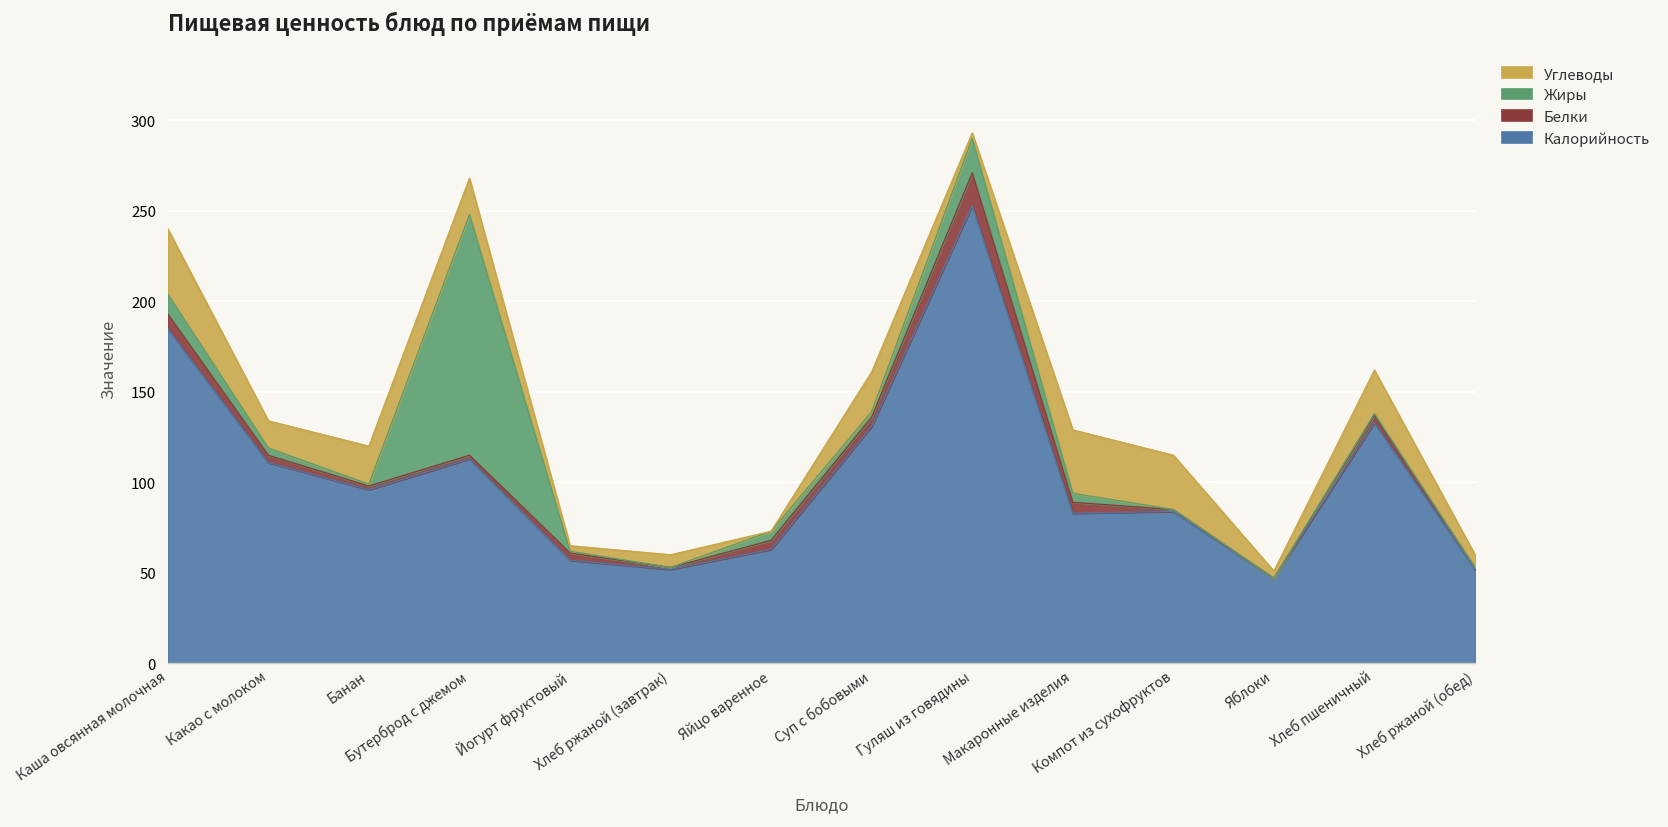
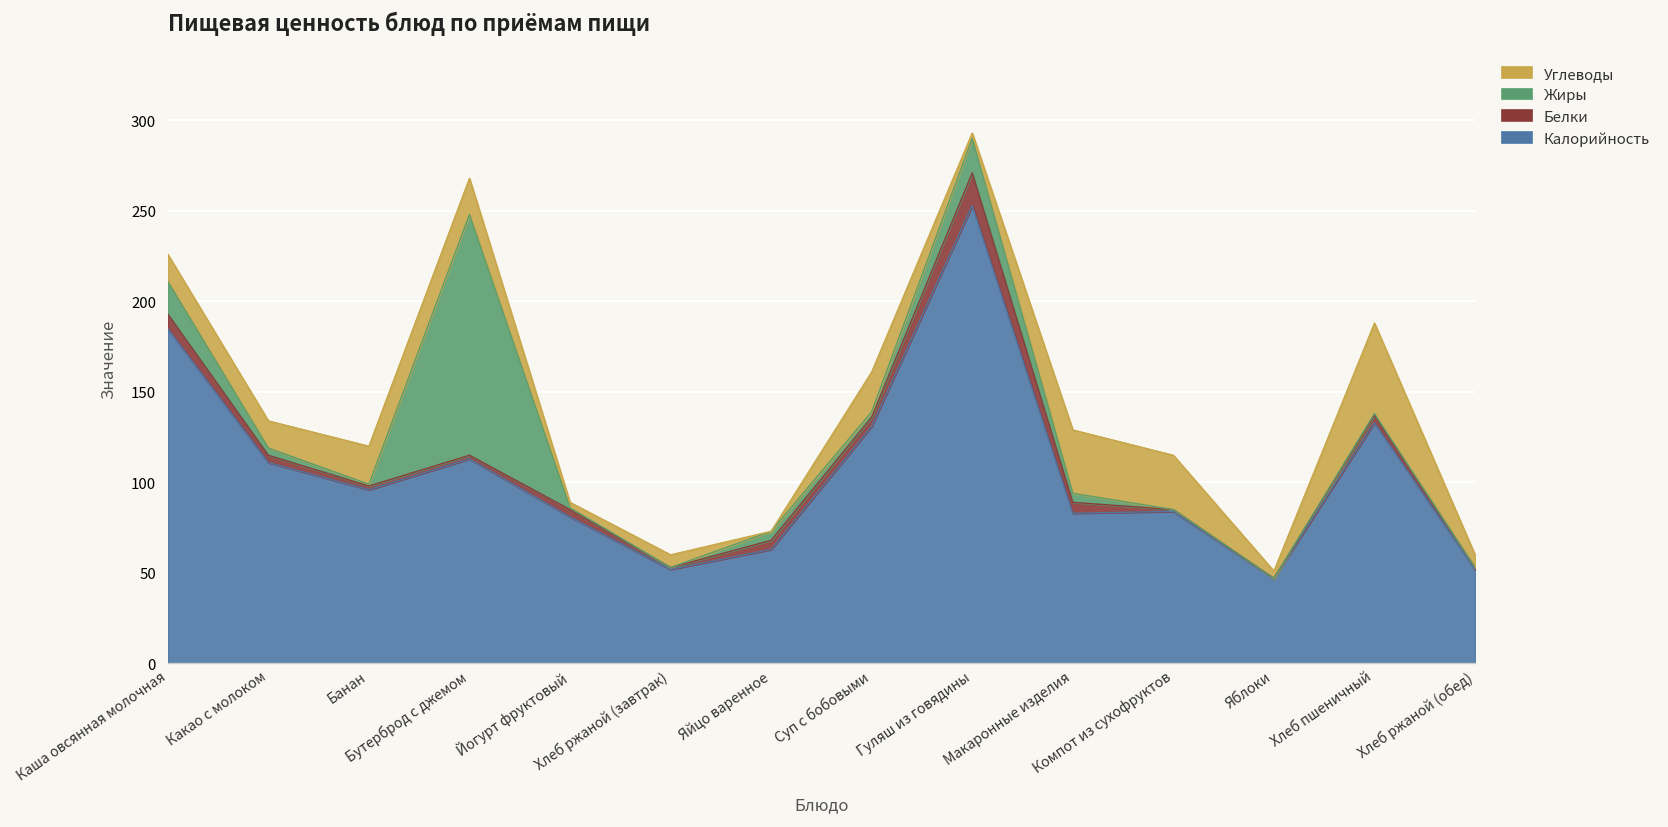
  {
    "Калорийность": {
      "Каша овсянная молочная": 185,
      "Какао с молоком": 111,
      "Банан": 96,
      "Бутерброд с джемом": 113,
-     "Йогурт фруктовый": 57,
+     "Йогурт фруктовый": 81,
      "Яйцо варенное": 63,
      "Суп с бобовыми": 131,
      "Гуляш из говядины": 253,
      "Макаронные изделия": 83,
      "Хлеб пшеничный": 133
    },
    "Белки": {
      "Каша овсянная молочная": 8,
      "Какао с молоком": 4,
      "Бутерброд с джемом": 2,
      "Яйцо варенное": 5,
      "Суп с бобовыми": 5,
      "Гуляш из говядины": 18,
      "Макаронные изделия": 6
    },
    "Жиры": {
-     "Каша овсянная молочная": 11,
+     "Каша овсянная молочная": 18,
      "Какао с молоком": 4,
      "Бутерброд с джемом": 133,
      "Суп с бобовыми": 3,
      "Гуляш из говядины": 19,
      "Макаронные изделия": 5
    },
    "Углеводы": {
-     "Каша овсянная молочная": 36,
+     "Каша овсянная молочная": 15,
      "Какао с молоком": 15,
      "Банан": 21,
      "Бутерброд с джемом": 20,
      "Йогурт фруктовый": 3,
      "Хлеб ржаной (завтрак)": 7,
      "Суп с бобовыми": 22,
      "Гуляш из говядины": 3,
      "Макаронные изделия": 35,
      "Компот из сухофруктов": 30,
      "Яблоки": 4,
-     "Хлеб пшеничный": 24,
+     "Хлеб пшеничный": 50,
      "Хлеб ржаной (обед)": 7
    }
  }
